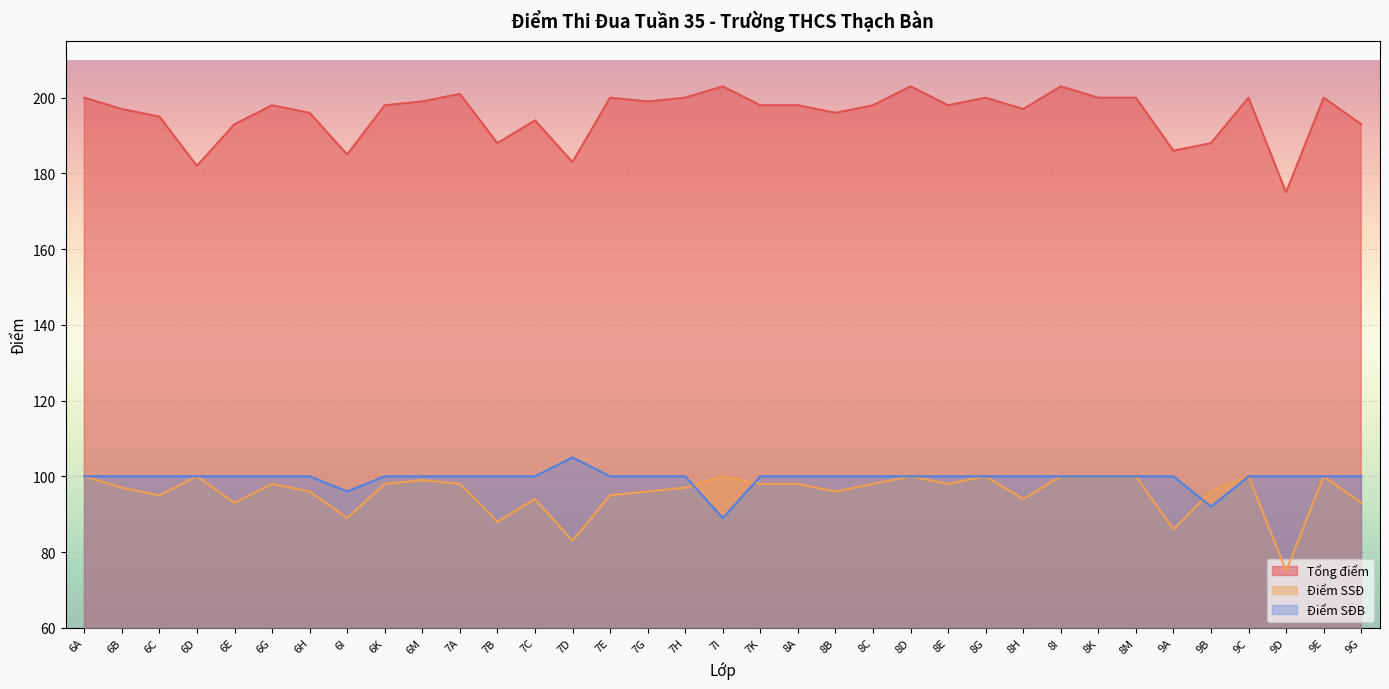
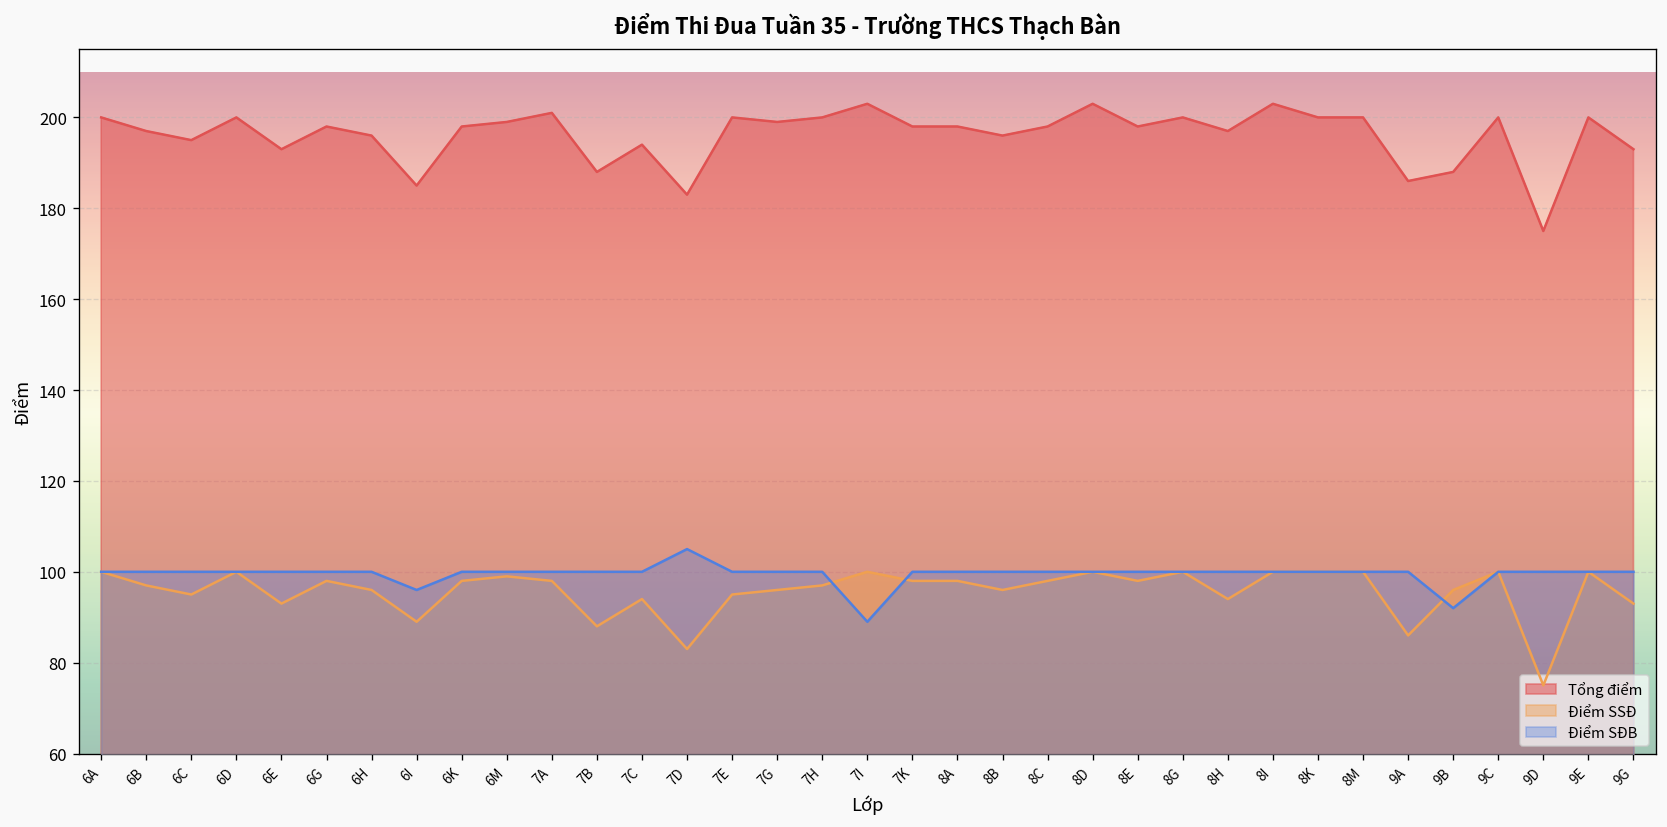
  {
    "Tổng điểm": {
      "6A": 200,
      "6B": 197,
      "6C": 195,
-     "6D": 182,
+     "6D": 200,
      "6E": 193,
      "6G": 198,
      "6H": 196,
      "6I": 185,
      "6K": 198,
      "6M": 199,
      "7A": 201,
      "7B": 188,
      "7C": 194,
      "7D": 183,
      "7E": 200,
      "7G": 199,
      "7H": 200,
      "7I": 203,
      "7K": 198,
      "8A": 198,
      "8B": 196,
      "8C": 198,
      "8D": 203,
      "8E": 198,
      "8G": 200,
      "8H": 197,
      "8I": 203,
      "8K": 200,
      "8M": 200,
      "9A": 186,
      "9B": 188,
      "9C": 200,
      "9D": 175,
      "9E": 200,
      "9G": 193
    },
    "Điểm SSĐ": {
      "6B": 97,
      "6C": 95,
      "6E": 93,
      "6G": 98,
      "6H": 96,
      "6I": 89,
      "6K": 98,
      "6M": 99,
      "7A": 98,
      "7B": 88,
      "7C": 94,
      "7D": 83,
      "7E": 95,
      "7G": 96,
      "7H": 97,
      "7I": 100,
      "7K": 98,
      "8A": 98,
      "8B": 96,
      "8C": 98,
      "8E": 98,
      "8H": 94,
      "9A": 86,
      "9B": 96,
      "9G": 93
    },
    "Điểm SĐB": {
      "6B": 100,
      "6C": 100,
      "6E": 100,
      "6G": 100,
      "6H": 100,
      "6I": 96,
      "6K": 100,
      "6M": 100,
      "7A": 100,
      "7B": 100,
      "7C": 100,
      "7D": 105,
      "7E": 100,
      "7G": 100,
      "7H": 100,
      "7I": 89,
      "7K": 100,
      "8A": 100,
      "8B": 100,
      "8C": 100,
      "8E": 100,
      "8H": 100,
      "9A": 100,
      "9B": 92,
      "9D": 100,
      "9G": 100
    }
  }
